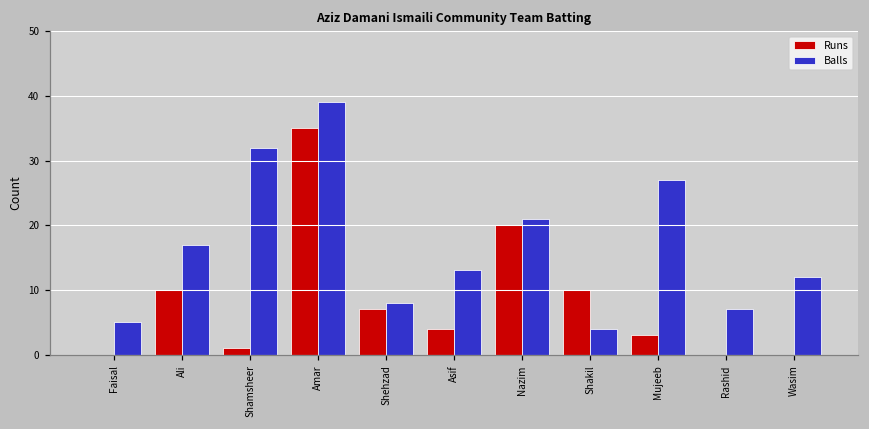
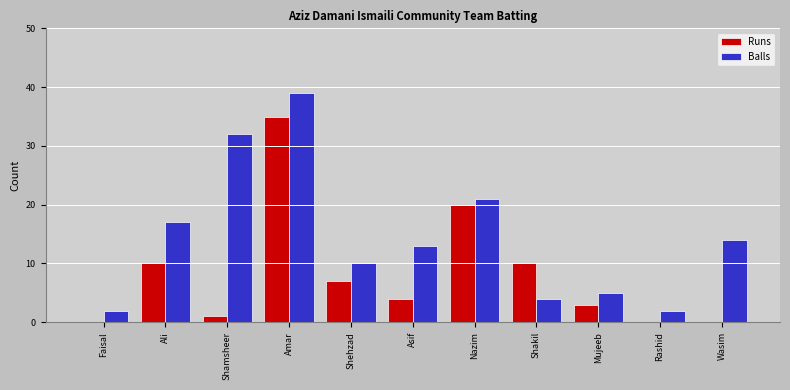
  {
    "Runs": {
      "Faisal": 0,
      "Ali": 10,
      "Shamsheer": 1,
      "Amar": 35,
      "Shehzad": 7,
      "Asif": 4,
      "Nazim": 20,
      "Shakil": 10,
      "Mujeeb": 3,
      "Rashid": 0,
      "Wasim": 0
    },
    "Balls": {
-     "Faisal": 5,
+     "Faisal": 2,
      "Ali": 17,
      "Shamsheer": 32,
      "Amar": 39,
-     "Shehzad": 8,
+     "Shehzad": 10,
      "Asif": 13,
      "Nazim": 21,
      "Shakil": 4,
-     "Mujeeb": 27,
-     "Rashid": 7,
-     "Wasim": 12
+     "Mujeeb": 5,
+     "Rashid": 2,
+     "Wasim": 14
    }
  }
